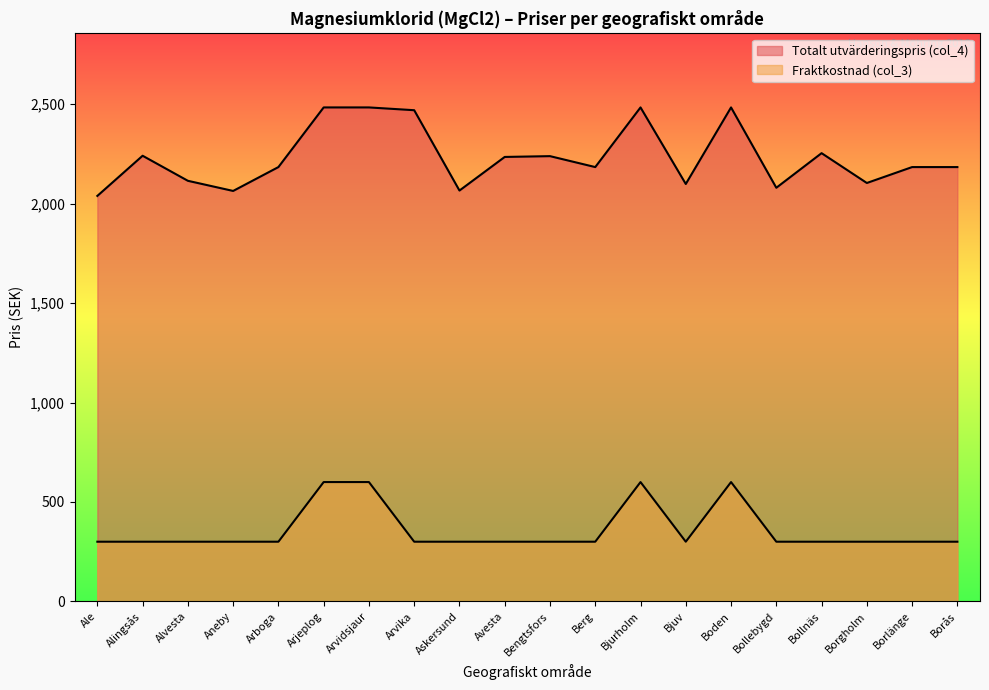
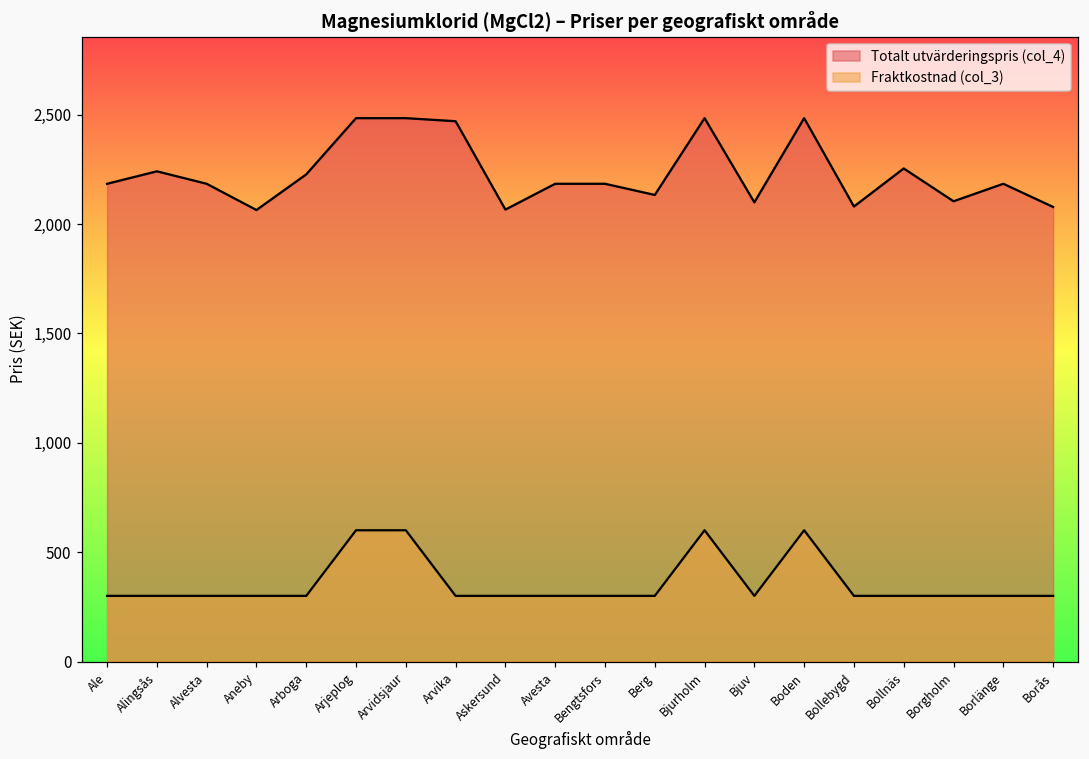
  {
    "Totalt utvärderingspris (col_4)": {
-     "Ale": "2,040",
+     "Ale": "2,180",
      "Alingsås": "2,240",
-     "Alvesta": "2,120",
+     "Alvesta": "2,180",
      "Aneby": "2,060",
-     "Arboga": "2,180",
+     "Arboga": "2,230",
      "Arjeplog": "2,480",
      "Arvidsjaur": "2,480",
      "Arvika": "2,470",
      "Askersund": "2,070",
-     "Avesta": "2,240",
-     "Bengtsfors": "2,240",
-     "Berg": "2,180",
+     "Avesta": "2,180",
+     "Bengtsfors": "2,180",
+     "Berg": "2,130",
      "Bjurholm": "2,480",
      "Bjuv": "2,100",
      "Boden": "2,480",
      "Bollebygd": "2,080",
      "Bollnäs": "2,250",
      "Borgholm": "2,100",
      "Borlänge": "2,180",
-     "Borås": "2,180"
+     "Borås": "2,080"
    },
    "Fraktkostnad (col_3)": {
      "Ale": "300",
      "Alingsås": "300",
      "Alvesta": "300",
      "Aneby": "300",
      "Arboga": "300",
      "Arjeplog": "600",
      "Arvidsjaur": "600",
      "Arvika": "300",
      "Askersund": "300",
      "Avesta": "300",
      "Bengtsfors": "300",
      "Berg": "300",
      "Bjurholm": "600",
      "Bjuv": "300",
      "Boden": "600",
      "Bollebygd": "300",
      "Bollnäs": "300",
      "Borgholm": "300",
      "Borlänge": "300",
      "Borås": "300"
    }
  }
